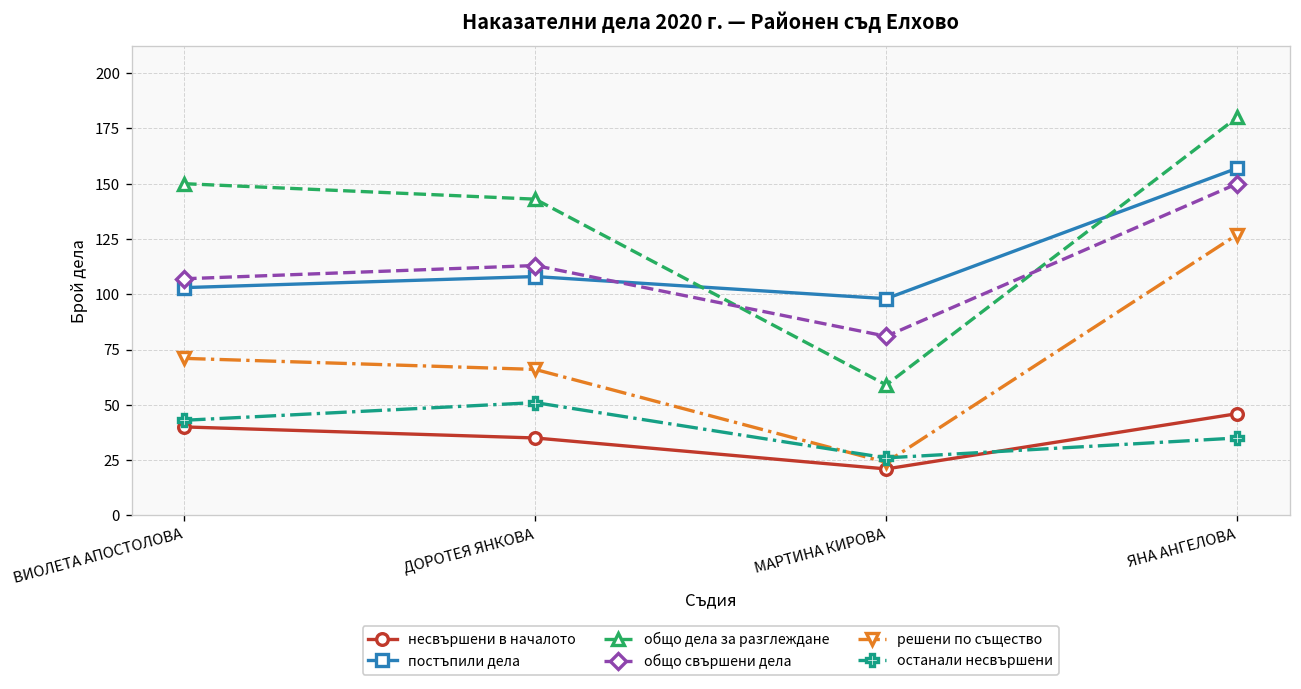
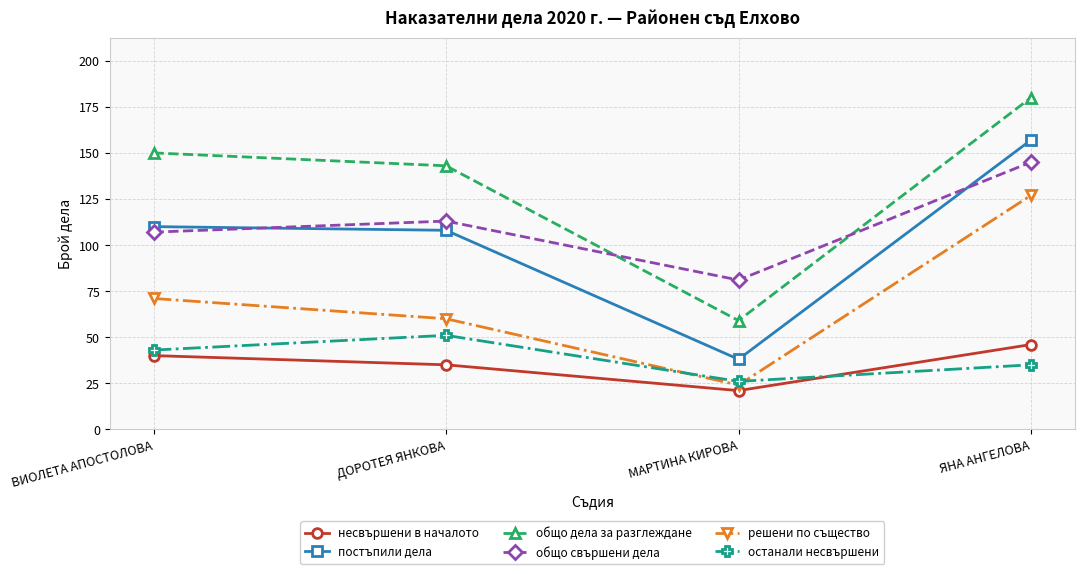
  {
    "несвършени в началото": {
      "ВИОЛЕТА АПОСТОЛОВА": 40,
      "ДОРОТЕЯ ЯНКОВА": 35,
      "МАРТИНА КИРОВА": 21,
      "ЯНА АНГЕЛОВА": 46
    },
    "постъпили дела": {
-     "ВИОЛЕТА АПОСТОЛОВА": 103,
+     "ВИОЛЕТА АПОСТОЛОВА": 110,
      "ДОРОТЕЯ ЯНКОВА": 108,
-     "МАРТИНА КИРОВА": 98,
+     "МАРТИНА КИРОВА": 38,
      "ЯНА АНГЕЛОВА": 157
    },
    "общо свършени дела": {
      "ВИОЛЕТА АПОСТОЛОВА": 107,
      "ДОРОТЕЯ ЯНКОВА": 113,
      "МАРТИНА КИРОВА": 81,
-     "ЯНА АНГЕЛОВА": 150
+     "ЯНА АНГЕЛОВА": 145
    },
    "решени по същество": {
      "ВИОЛЕТА АПОСТОЛОВА": 71,
-     "ДОРОТЕЯ ЯНКОВА": 66,
+     "ДОРОТЕЯ ЯНКОВА": 60,
      "МАРТИНА КИРОВА": 24,
      "ЯНА АНГЕЛОВА": 127
    }
  }
